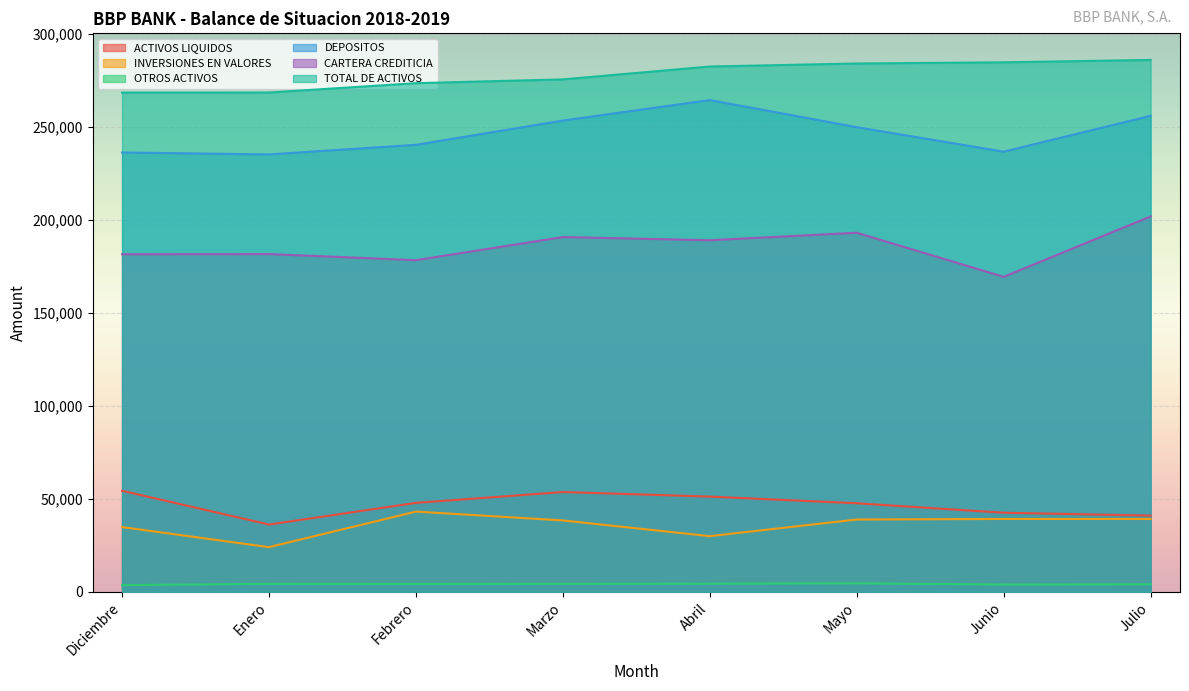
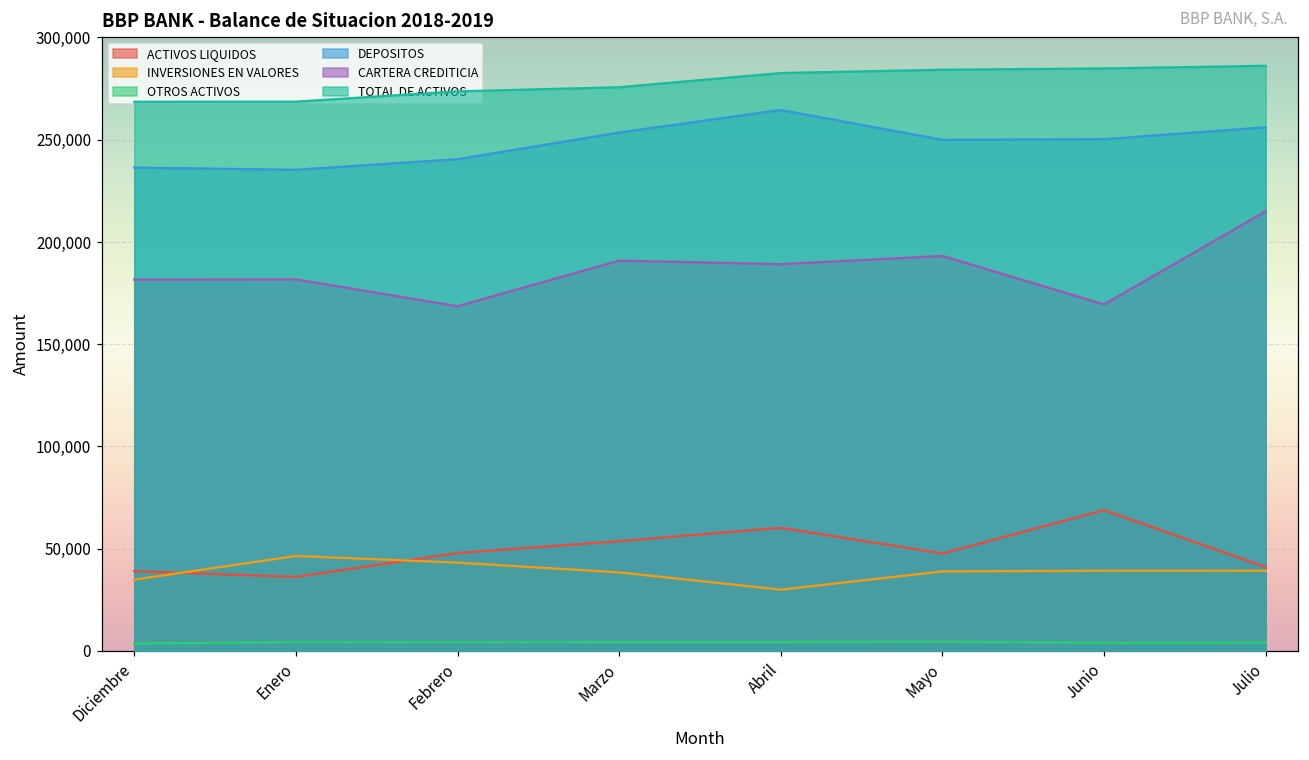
  {
    "ACTIVOS LIQUIDOS": {
-     "Diciembre": "54,000",
+     "Diciembre": "39,000",
      "Enero": "36,000",
      "Febrero": "48,000",
      "Marzo": "54,000",
-     "Abril": "51,000",
+     "Abril": "60,000",
      "Mayo": "48,000",
-     "Junio": "43,000",
+     "Junio": "69,000",
      "Julio": "41,000"
    },
    "INVERSIONES EN VALORES": {
      "Diciembre": "35,000",
-     "Enero": "24,000",
+     "Enero": "46,000",
      "Febrero": "43,000",
      "Marzo": "38,000",
      "Abril": "30,000",
      "Mayo": "39,000",
      "Junio": "39,000",
      "Julio": "39,000"
    },
    "DEPOSITOS": {
      "Diciembre": "236,000",
      "Enero": "235,000",
      "Febrero": "240,000",
      "Marzo": "253,000",
      "Abril": "265,000",
      "Mayo": "250,000",
-     "Junio": "237,000",
+     "Junio": "250,000",
      "Julio": "256,000"
    },
    "CARTERA CREDITICIA": {
      "Diciembre": "182,000",
      "Enero": "182,000",
-     "Febrero": "178,000",
+     "Febrero": "169,000",
      "Marzo": "191,000",
      "Abril": "189,000",
      "Mayo": "193,000",
      "Junio": "169,000",
-     "Julio": "202,000"
+     "Julio": "215,000"
    }
  }
